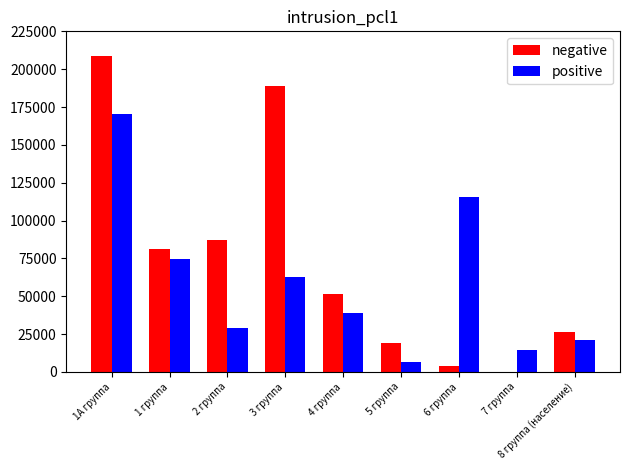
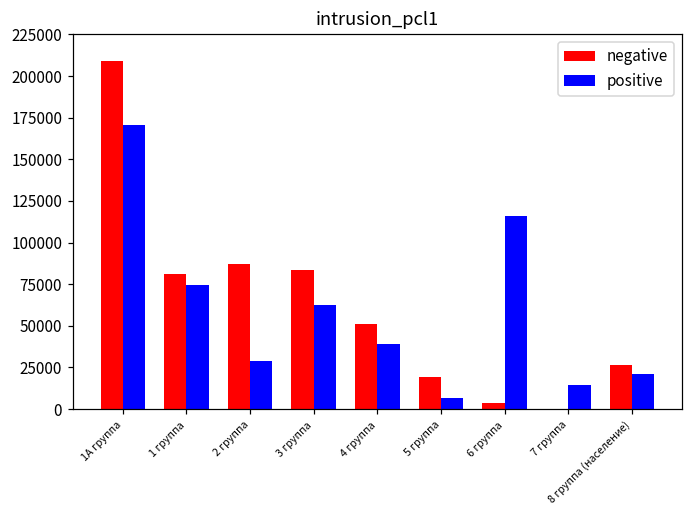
  {
    "negative": {
      "1А группа": 209000,
      "1 группа": 81000,
      "2 группа": 87000,
-     "3 группа": 189000,
+     "3 группа": 83000,
      "4 группа": 51000,
      "5 группа": 19000,
      "6 группа": 4000,
      "8 группа (население)": 27000
    },
    "positive": {
      "1А группа": 170000,
      "1 группа": 74000,
      "2 группа": 29000,
      "3 группа": 62000,
      "4 группа": 39000,
      "5 группа": 7000,
      "6 группа": 116000,
      "7 группа": 15000,
      "8 группа (население)": 21000
    }
  }
